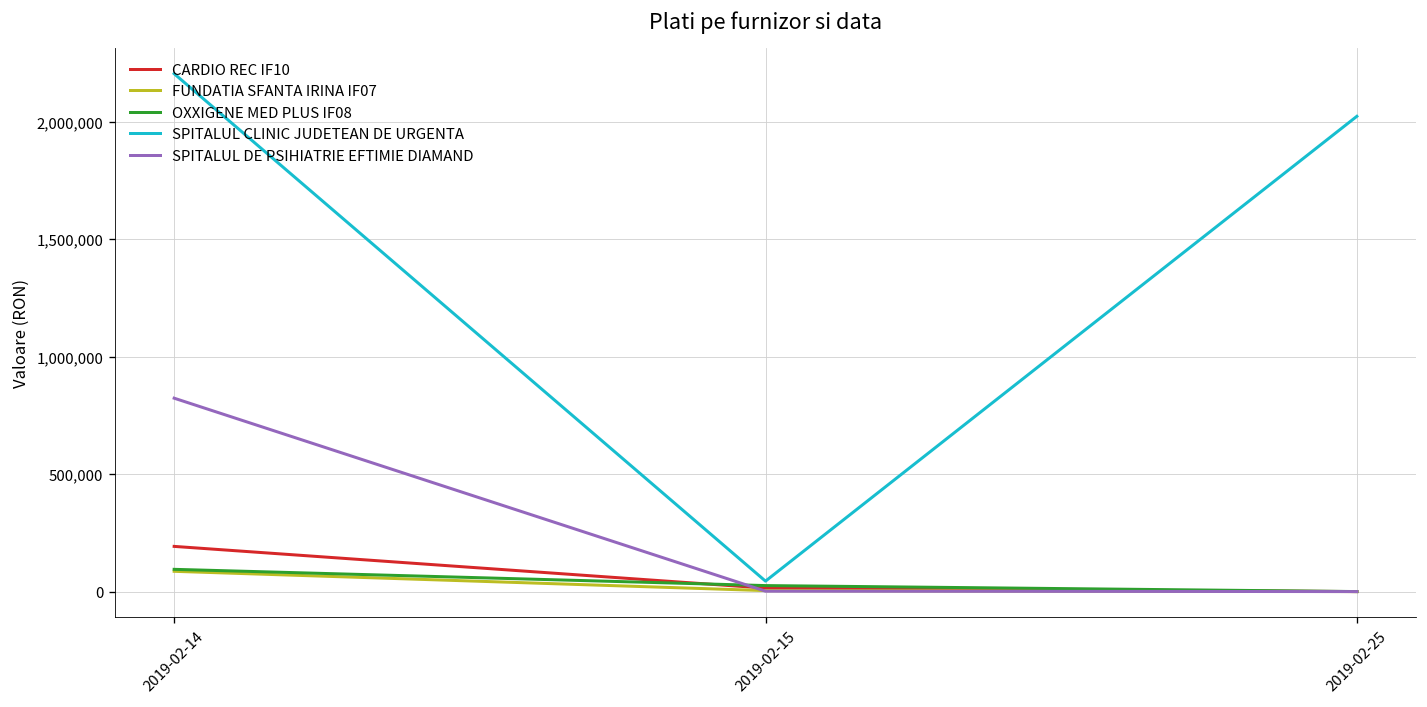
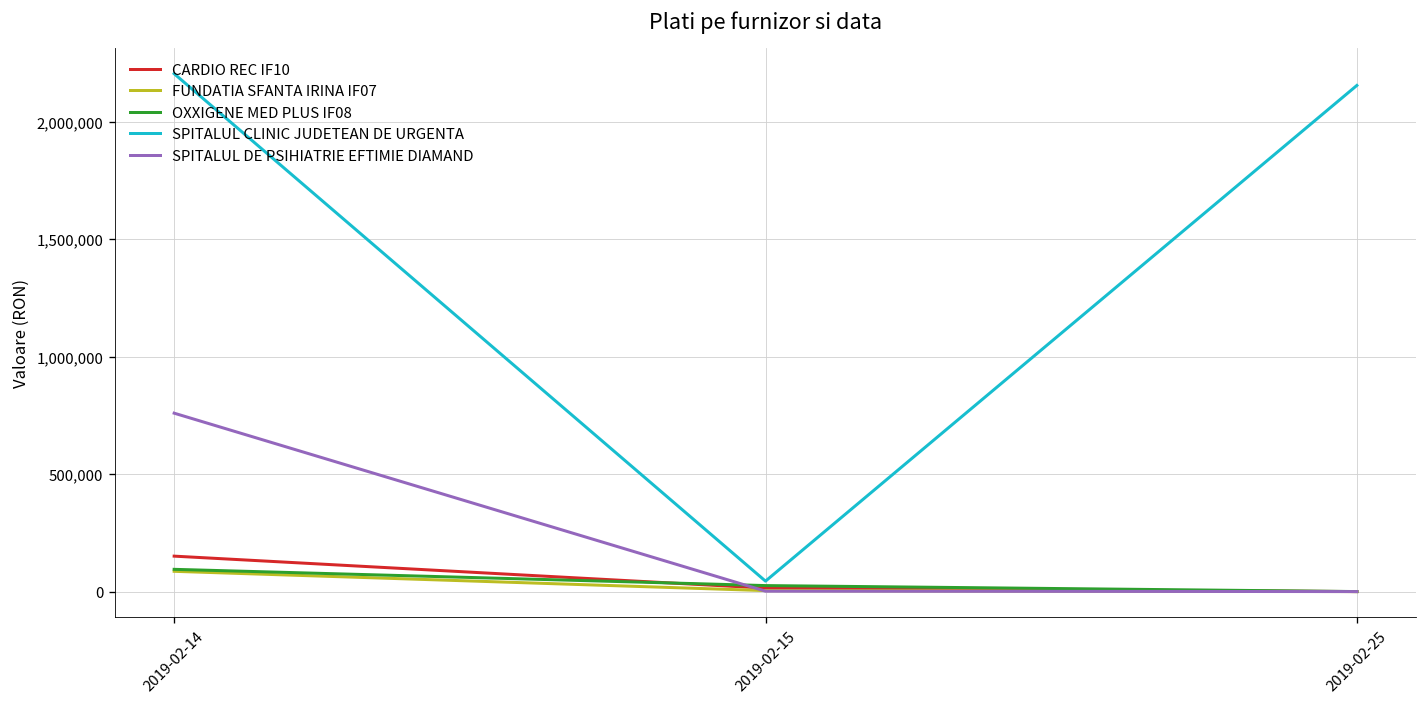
  {
    "CARDIO REC IF10": {
-     "2019-02-14": "190,000"
+     "2019-02-14": "150,000"
    },
    "SPITALUL CLINIC JUDETEAN DE URGENTA": {
      "2019-02-14": "2,200,000",
      "2019-02-15": "40,000",
-     "2019-02-25": "2,020,000"
+     "2019-02-25": "2,150,000"
    },
    "SPITALUL DE PSIHIATRIE EFTIMIE DIAMAND": {
-     "2019-02-14": "820,000"
+     "2019-02-14": "760,000"
    }
  }
